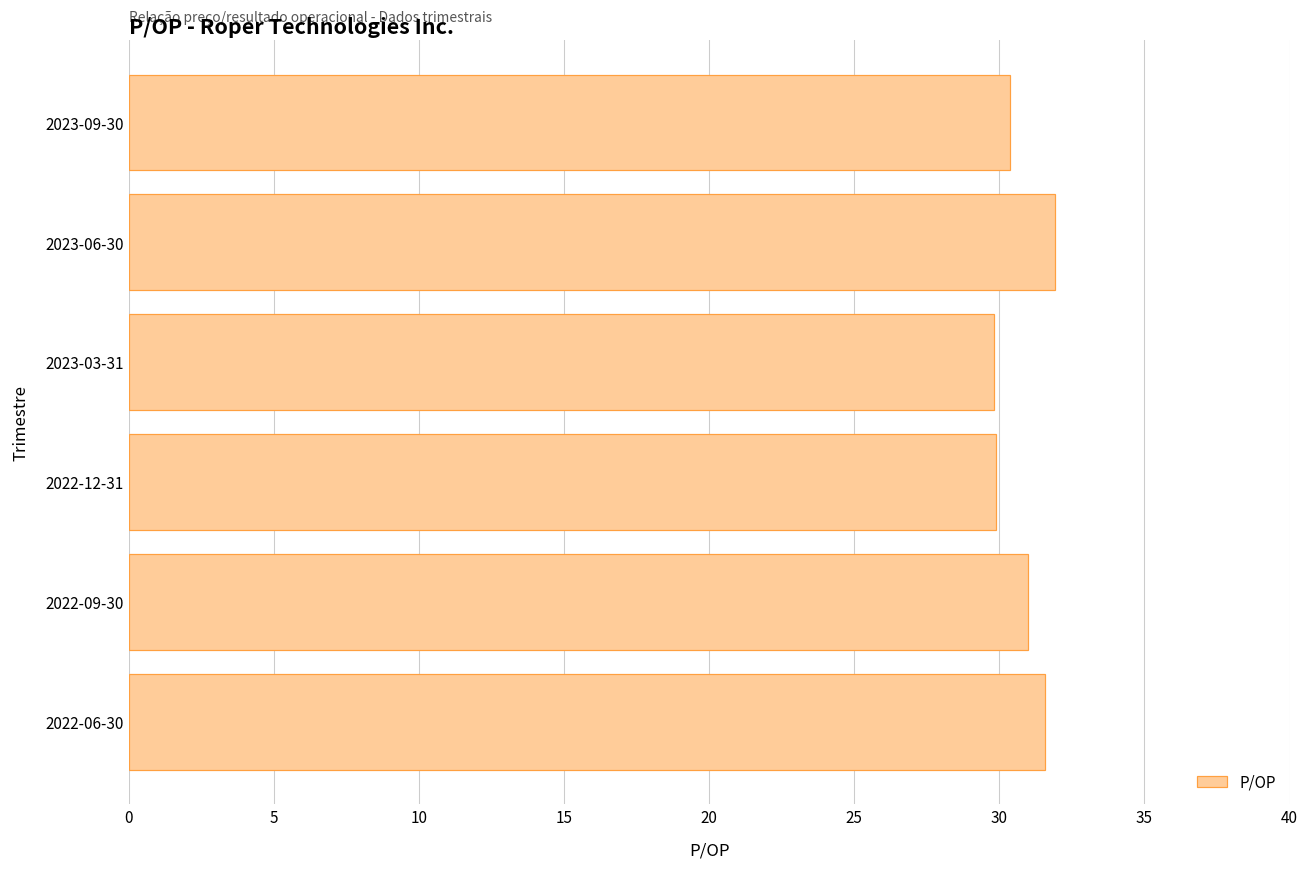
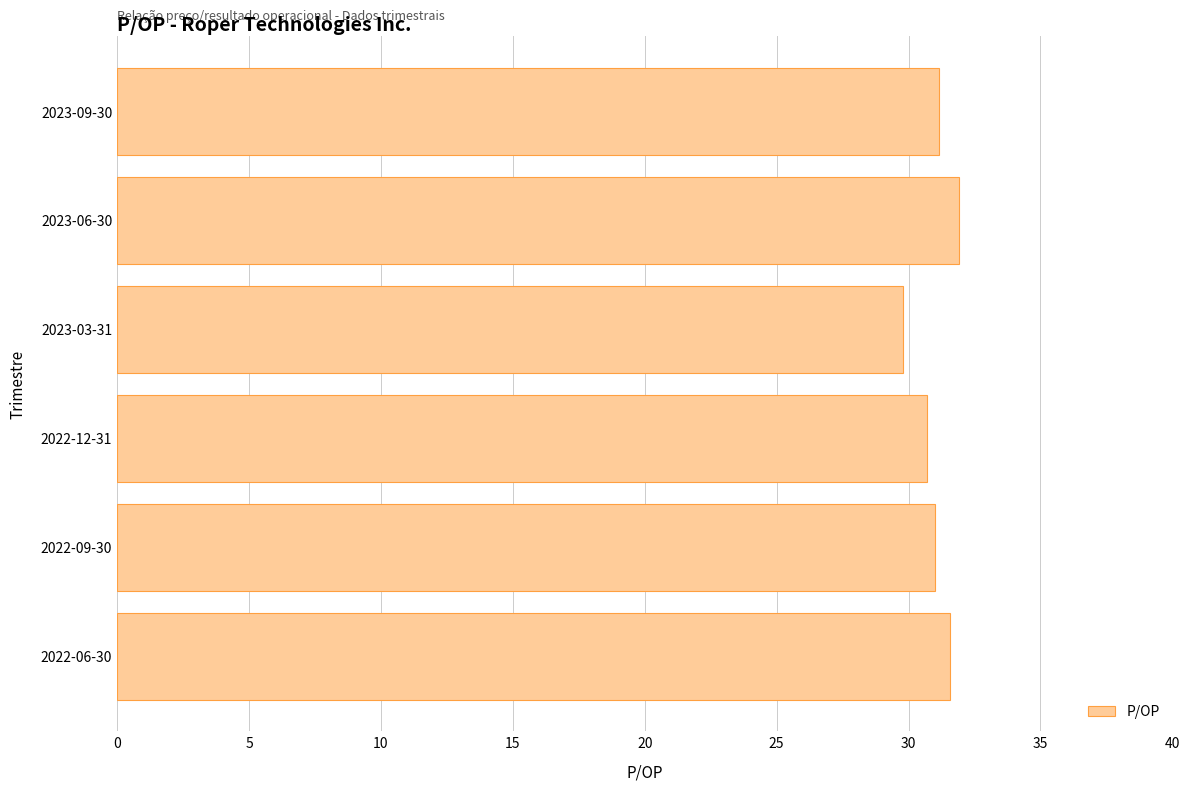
  {
-   "2023-09-30": 30.4,
+   "2023-09-30": 31.1,
    "2023-06-30": 31.9,
    "2023-03-31": 29.8,
-   "2022-12-31": 29.9,
+   "2022-12-31": 30.7,
    "2022-09-30": 31.0,
    "2022-06-30": 31.6
  }
